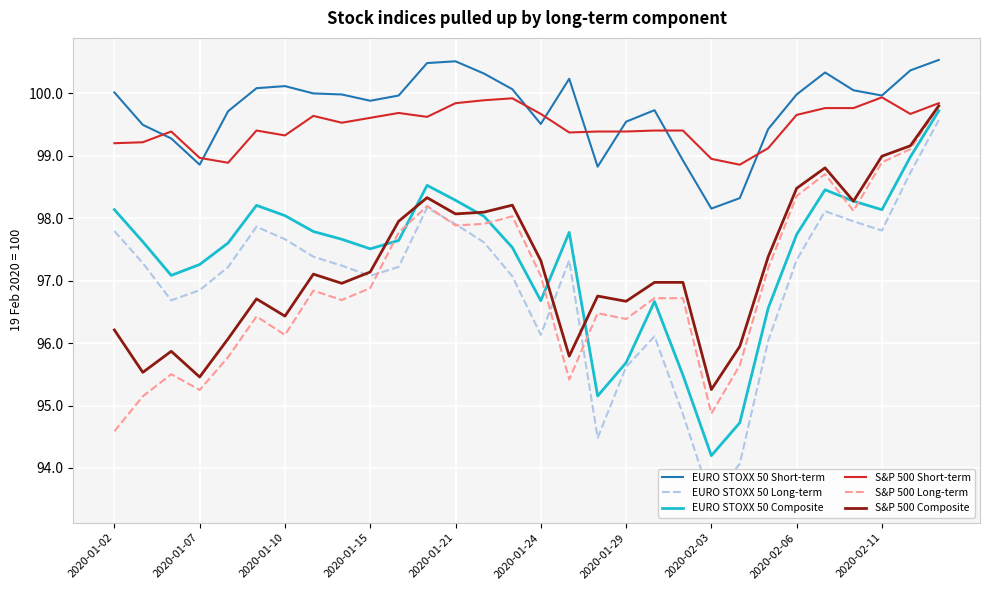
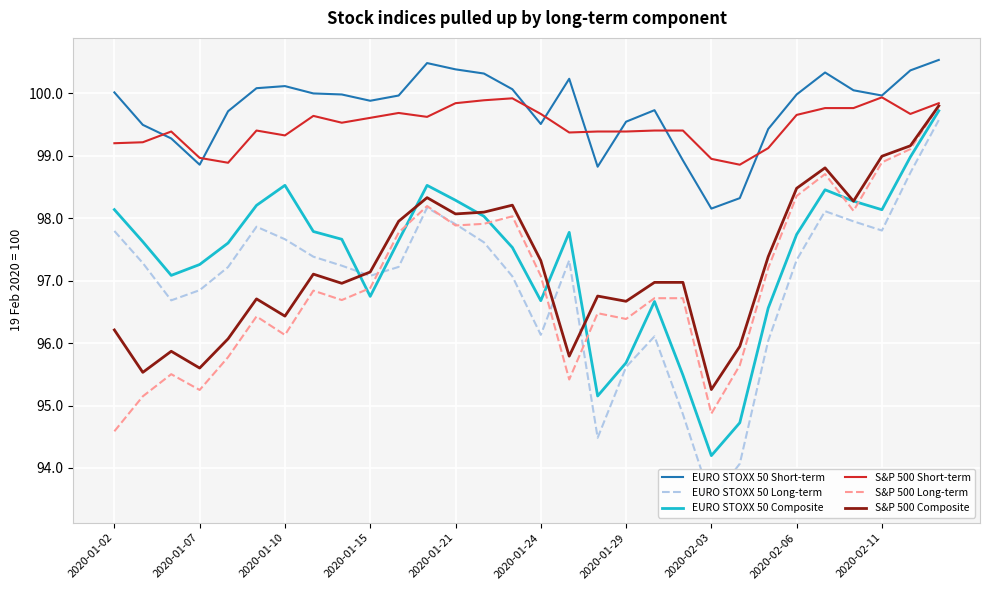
  {
    "EURO STOXX 50 Short-term": {
      "2020-01-02": 100.0,
      "2020-01-07": 98.9,
      "2020-01-10": 100.1,
      "2020-01-15": 99.9,
-     "2020-01-21": 100.5,
+     "2020-01-21": 100.4,
      "2020-01-24": 99.5,
      "2020-01-29": 99.5,
      "2020-02-03": 98.2,
      "2020-02-06": 100.0
    },
    "EURO STOXX 50 Long-term": {
      "2020-01-02": 97.8,
      "2020-01-07": 96.8,
      "2020-01-10": 97.7,
      "2020-01-15": 97.1,
      "2020-01-24": 96.1,
      "2020-01-29": 95.6,
      "2020-02-06": 97.3,
      "2020-02-11": 97.8
    },
    "EURO STOXX 50 Composite": {
      "2020-01-02": 98.1,
      "2020-01-07": 97.3,
-     "2020-01-10": 98.0,
-     "2020-01-15": 97.5,
+     "2020-01-10": 98.5,
+     "2020-01-15": 96.7,
      "2020-01-21": 98.3,
      "2020-01-24": 96.7,
      "2020-01-29": 95.7,
      "2020-02-03": 94.2,
      "2020-02-06": 97.7,
      "2020-02-11": 98.1
    },
    "S&P 500 Short-term": {
      "2020-01-02": 99.2,
      "2020-01-07": 99.0,
      "2020-01-10": 99.3,
      "2020-01-15": 99.6,
      "2020-01-21": 99.8,
      "2020-01-24": 99.7,
      "2020-01-29": 99.4,
      "2020-02-03": 99.0,
      "2020-02-06": 99.7
    },
    "S&P 500 Long-term": {
      "2020-01-02": 94.6,
      "2020-01-07": 95.2,
      "2020-01-10": 96.1,
      "2020-01-15": 96.9,
      "2020-01-24": 97.1,
      "2020-01-29": 96.4,
      "2020-02-03": 94.9,
      "2020-02-06": 98.4,
      "2020-02-11": 98.9
    },
    "S&P 500 Composite": {
      "2020-01-02": 96.2,
-     "2020-01-07": 95.5,
+     "2020-01-07": 95.6,
      "2020-01-10": 96.4,
      "2020-01-15": 97.1,
      "2020-01-21": 98.1,
      "2020-01-24": 97.3,
      "2020-01-29": 96.7,
      "2020-02-03": 95.3,
      "2020-02-06": 98.5,
      "2020-02-11": 99.0
    }
  }
